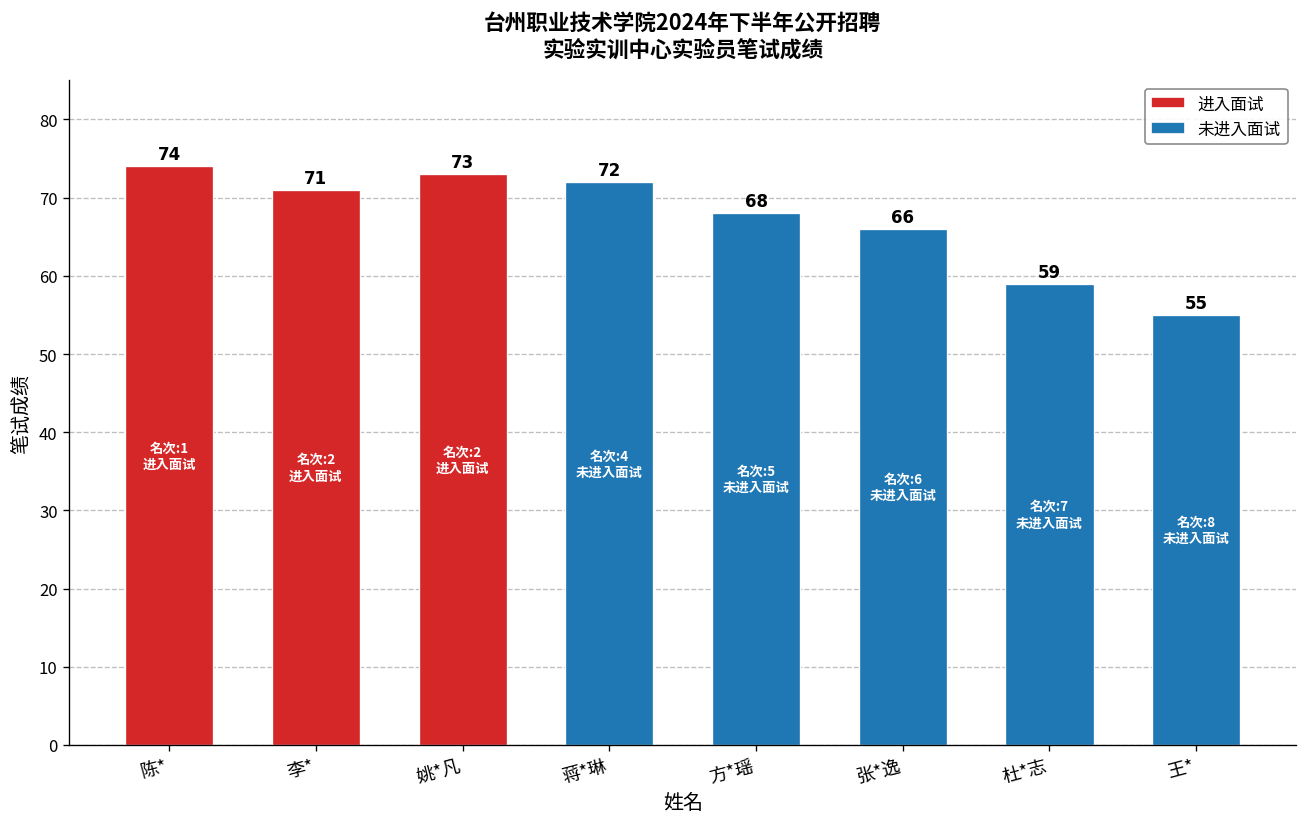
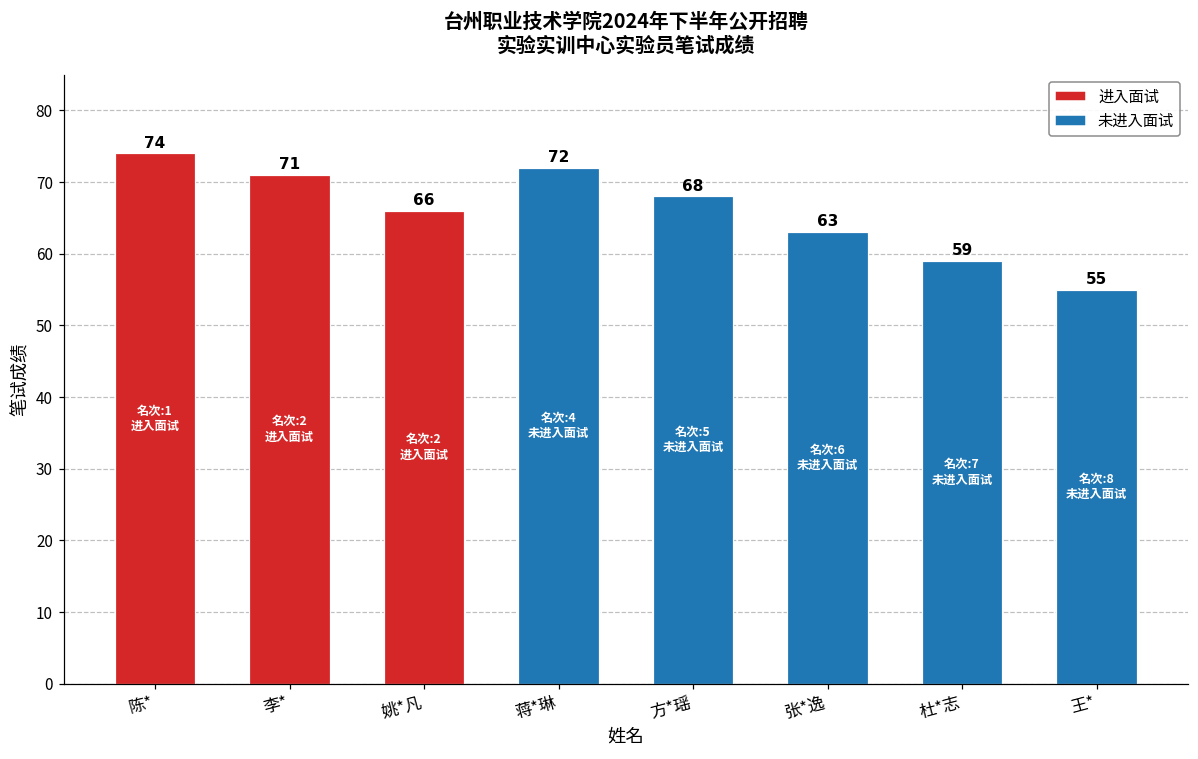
  {
    "陈*": 74,
    "李*": 71,
-   "姚*凡": 73,
+   "姚*凡": 66,
    "蒋*琳": 72,
    "方*瑶": 68,
-   "张*逸": 66,
+   "张*逸": 63,
    "杜*志": 59,
    "王*": 55
  }
